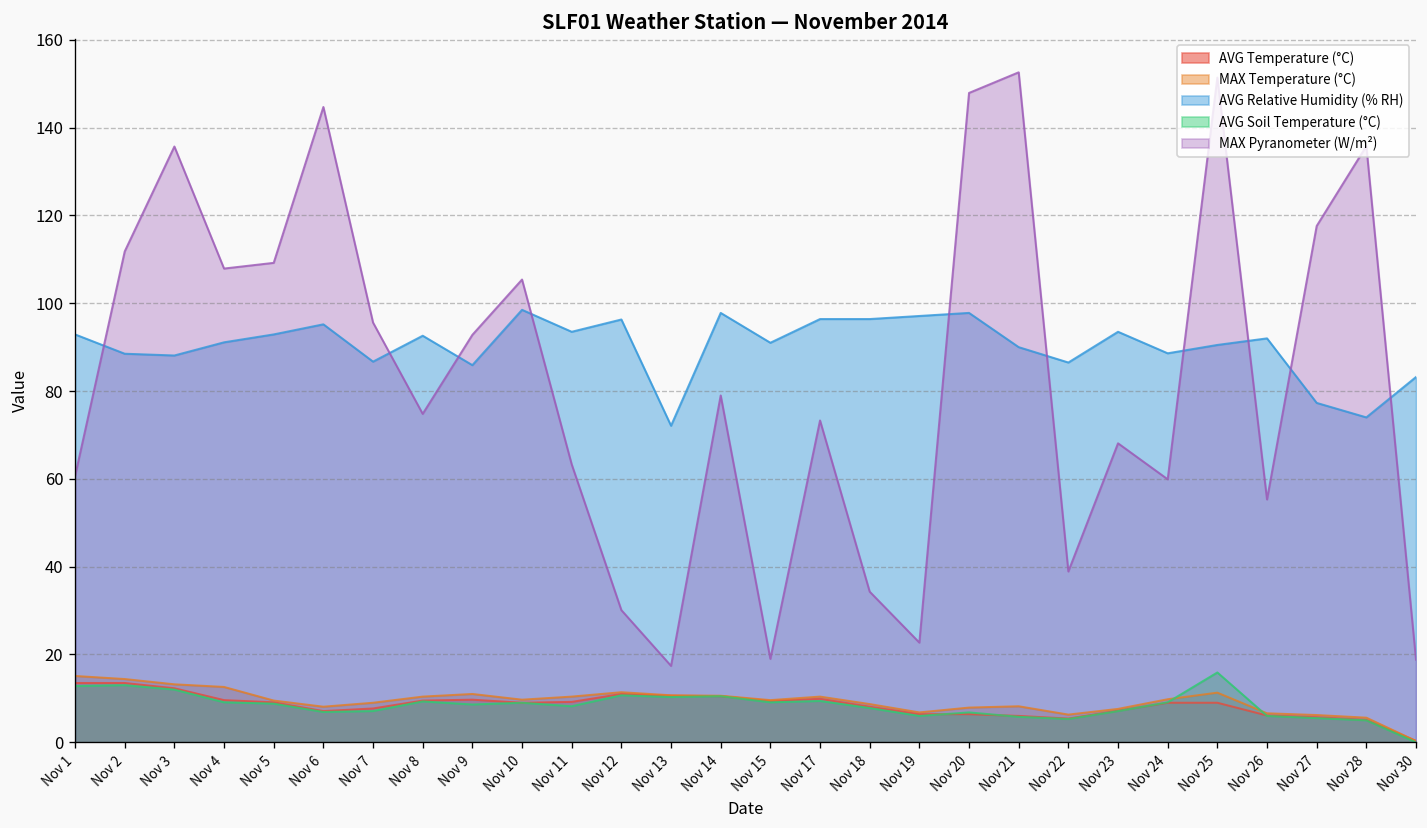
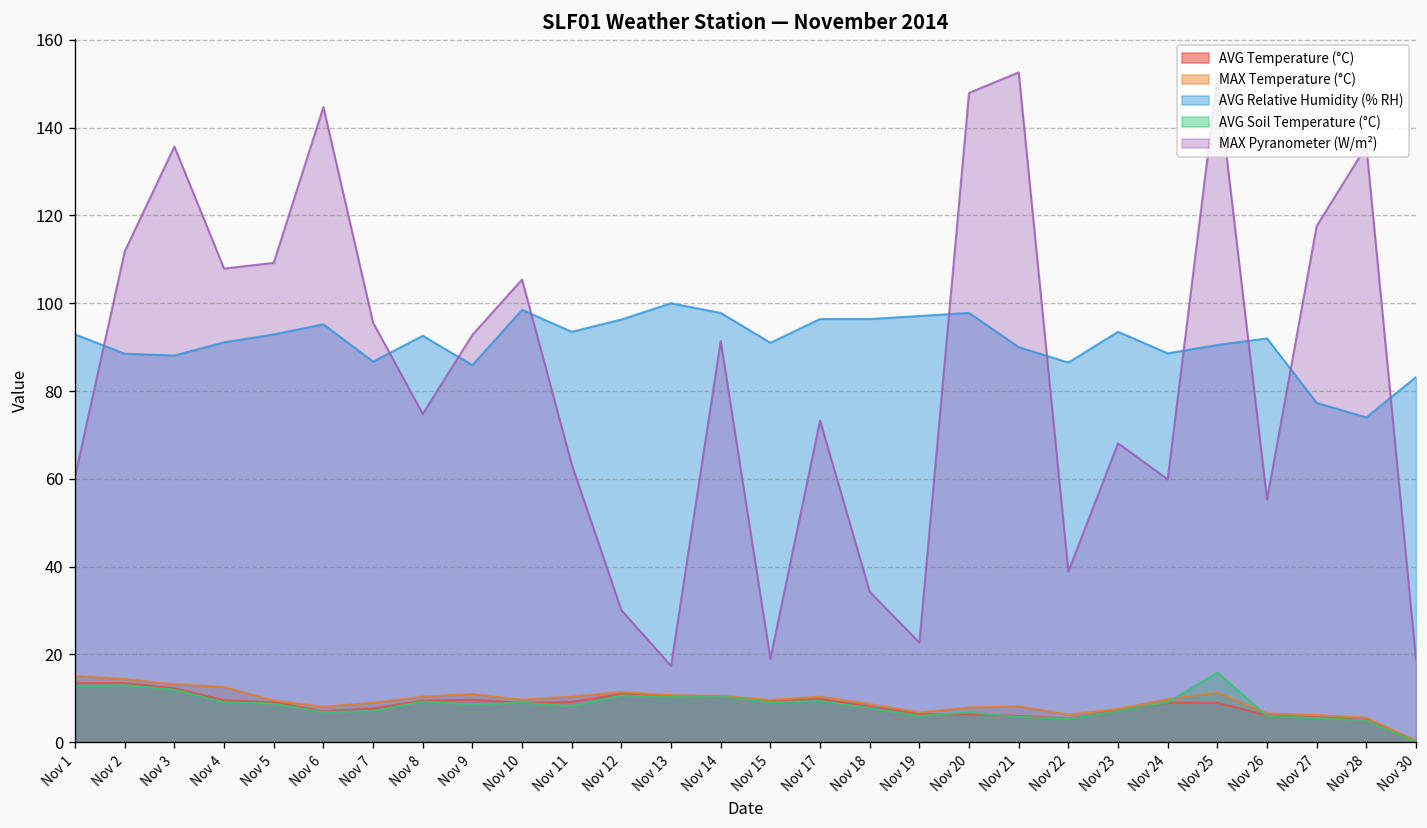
  {
    "AVG Relative Humidity (% RH)": {
      "Nov 1": 93,
      "Nov 2": 89,
      "Nov 3": 88,
      "Nov 4": 91,
      "Nov 5": 93,
      "Nov 6": 95,
      "Nov 7": 87,
      "Nov 8": 93,
      "Nov 9": 86,
      "Nov 10": 99,
      "Nov 11": 94,
      "Nov 12": 96,
-     "Nov 13": 72,
+     "Nov 13": 100,
      "Nov 14": 98,
      "Nov 15": 91,
      "Nov 17": 96,
      "Nov 18": 96,
      "Nov 19": 97,
      "Nov 20": 98,
      "Nov 21": 90,
      "Nov 22": 87,
      "Nov 23": 94,
      "Nov 24": 89,
      "Nov 25": 91,
      "Nov 26": 92,
      "Nov 27": 77,
      "Nov 28": 74,
      "Nov 30": 83
    },
    "AVG Soil Temperature (°C)": {
      "Nov 9": 9,
      "Nov 11": 8,
      "Nov 25": 16
    },
    "MAX Pyranometer (W/m²)": {
      "Nov 1": 61,
      "Nov 2": 112,
      "Nov 3": 136,
      "Nov 4": 108,
      "Nov 5": 109,
      "Nov 6": 145,
      "Nov 7": 96,
      "Nov 8": 75,
      "Nov 9": 93,
      "Nov 10": 105,
      "Nov 11": 63,
      "Nov 12": 30,
      "Nov 13": 17,
-     "Nov 14": 79,
+     "Nov 14": 91,
      "Nov 15": 19,
      "Nov 17": 73,
      "Nov 18": 34,
      "Nov 19": 23,
      "Nov 20": 148,
      "Nov 21": 153,
      "Nov 22": 39,
      "Nov 23": 68,
      "Nov 24": 60,
      "Nov 26": 55,
      "Nov 27": 118,
      "Nov 30": 19
    }
  }
